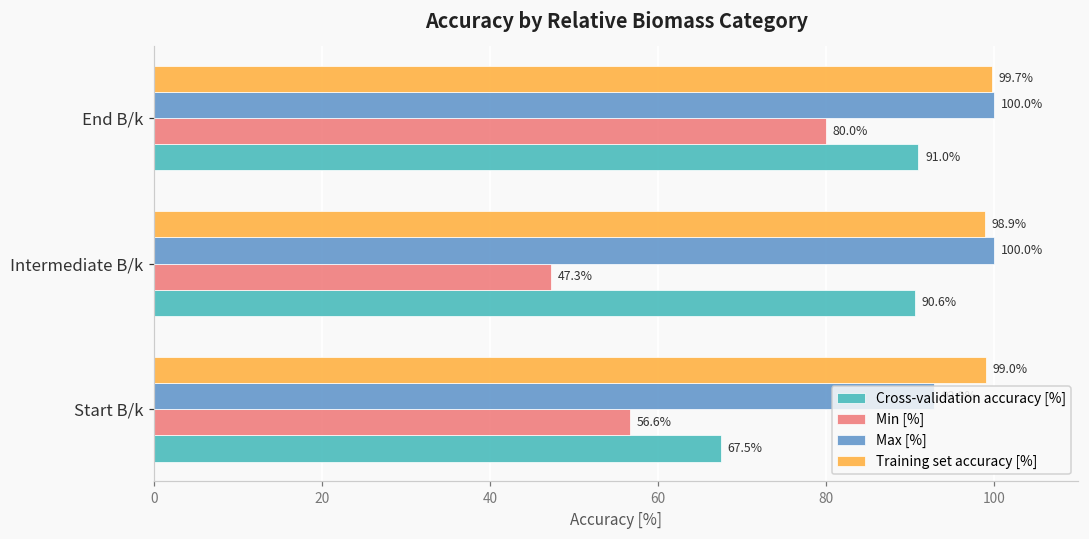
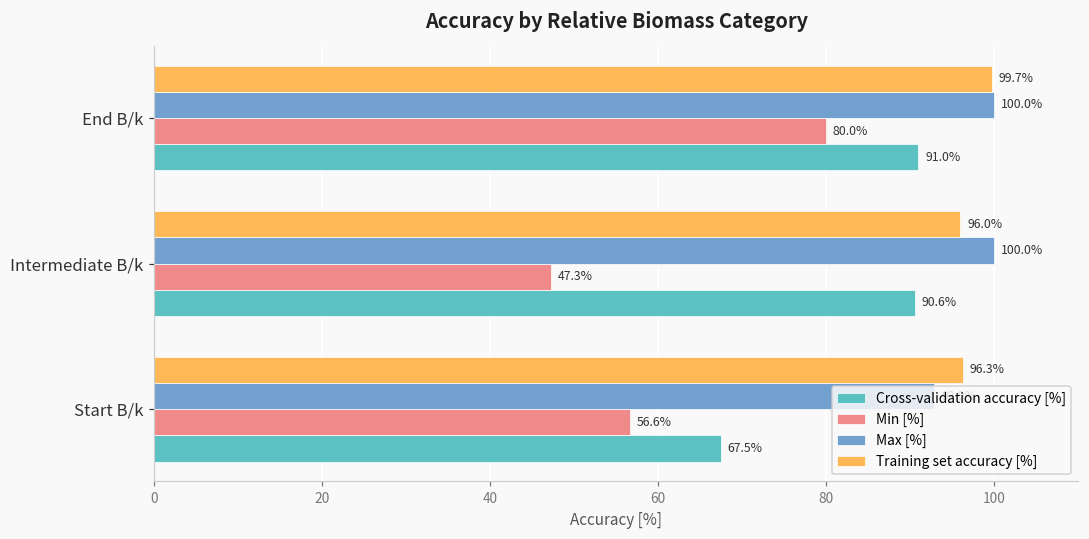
  {
    "Min [%]": {
      "End B/k": "80.0%",
      "Intermediate B/k": "47.3%",
      "Start B/k": "56.6%"
    },
    "Training set accuracy [%]": {
      "End B/k": "99.7%",
-     "Intermediate B/k": "98.9%",
-     "Start B/k": "99.0%"
+     "Intermediate B/k": "96.0%",
+     "Start B/k": "96.3%"
    }
  }
